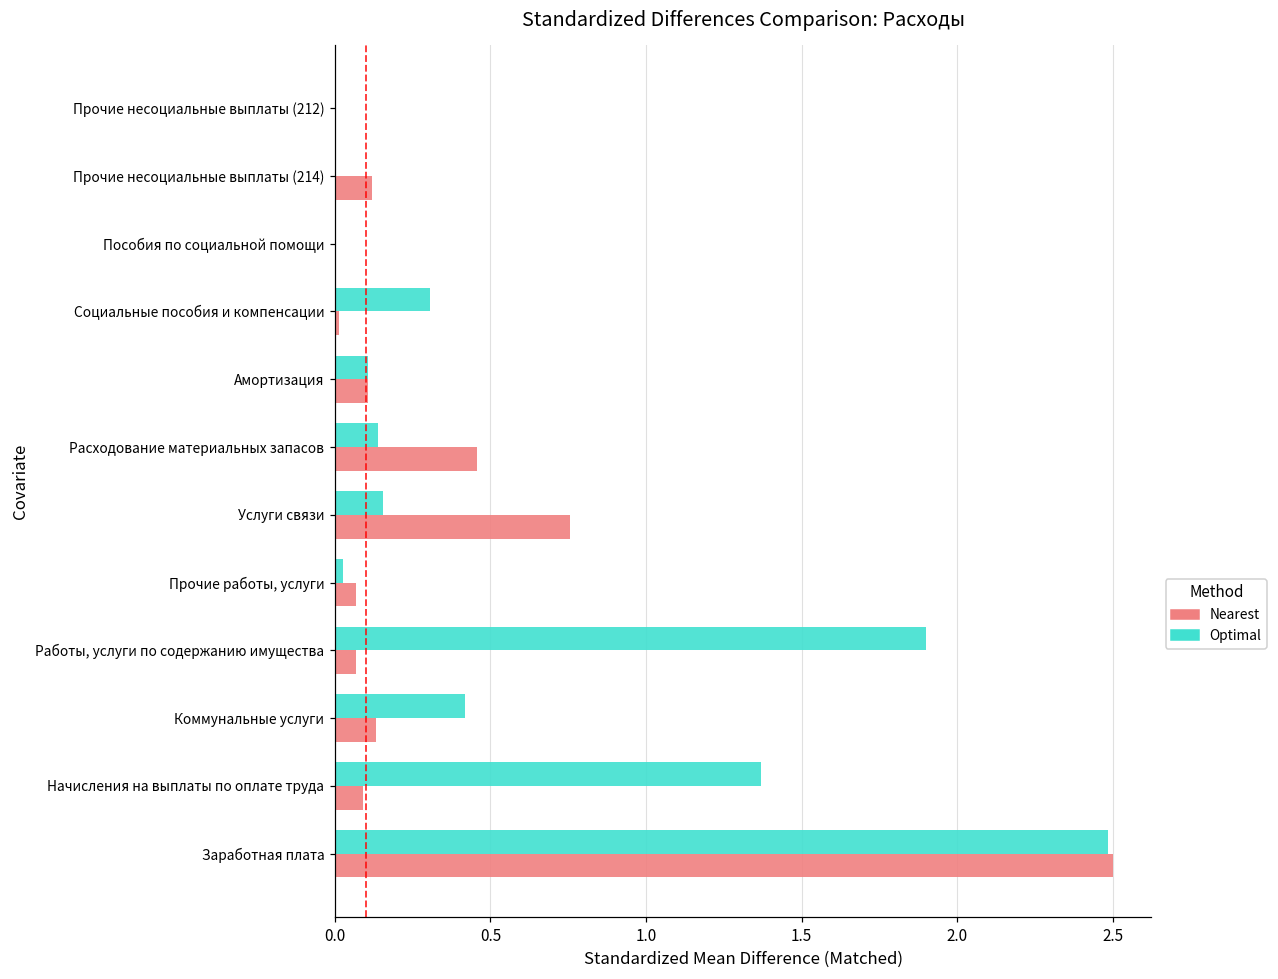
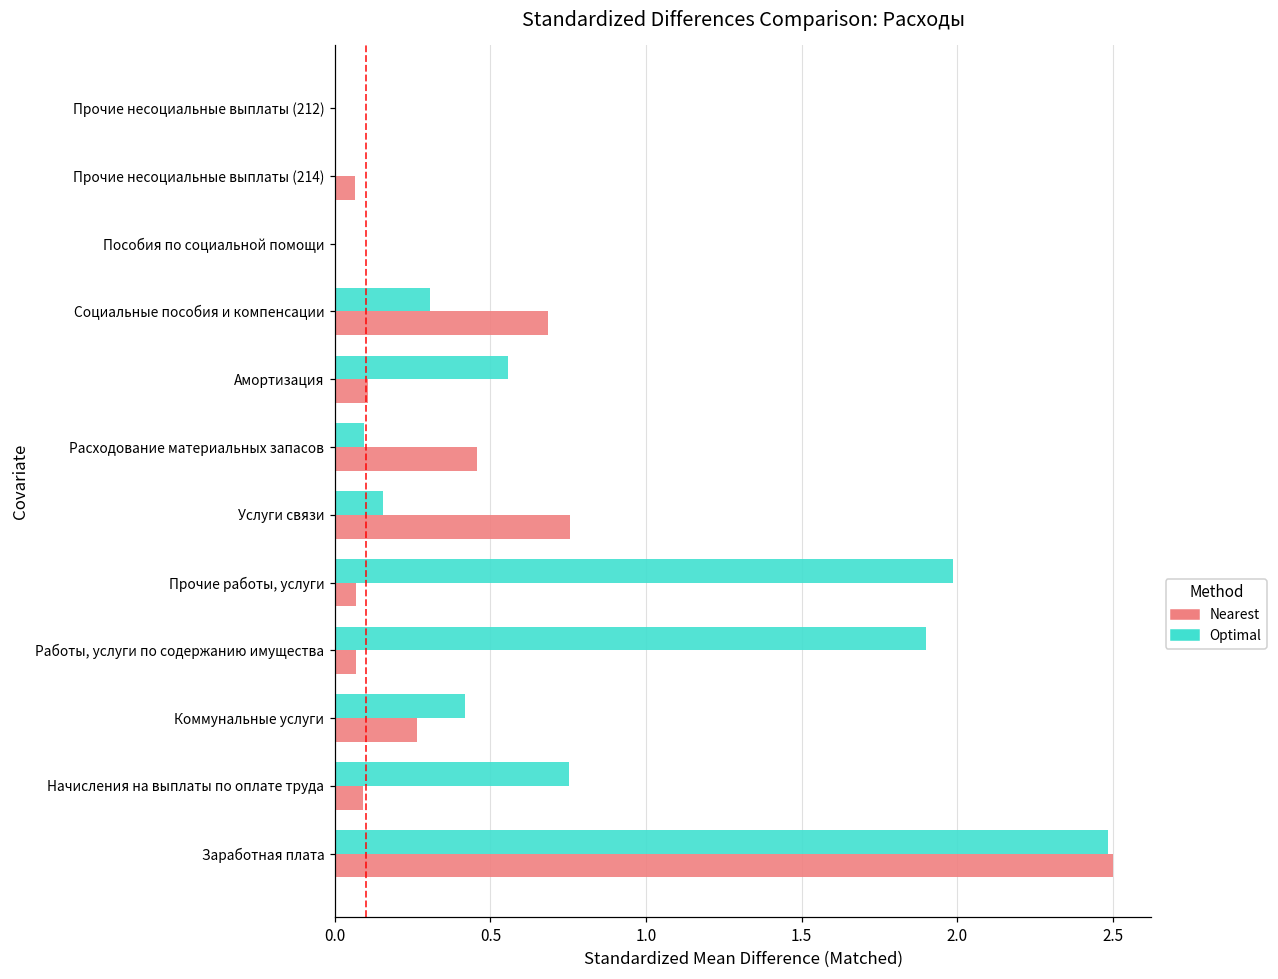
  {
    "Nearest": {
-     "Прочие несоциальные выплаты (214)": 0.12,
-     "Социальные пособия и компенсации": 0.01,
+     "Прочие несоциальные выплаты (214)": 0.06,
+     "Социальные пособия и компенсации": 0.68,
      "Амортизация": 0.10,
      "Расходование материальных запасов": 0.46,
      "Услуги связи": 0.76,
      "Прочие работы, услуги": 0.07,
      "Работы, услуги по содержанию имущества": 0.07,
-     "Коммунальные услуги": 0.13,
+     "Коммунальные услуги": 0.26,
      "Начисления на выплаты по оплате труда": 0.09,
      "Заработная плата": 2.50
    },
    "Optimal": {
      "Прочие несоциальные выплаты (212)": 0.00,
      "Прочие несоциальные выплаты (214)": 0.00,
      "Пособия по социальной помощи": 0.00,
      "Социальные пособия и компенсации": 0.31,
-     "Амортизация": 0.10,
-     "Расходование материальных запасов": 0.14,
+     "Амортизация": 0.56,
+     "Расходование материальных запасов": 0.09,
      "Услуги связи": 0.16,
-     "Прочие работы, услуги": 0.03,
+     "Прочие работы, услуги": 1.99,
      "Работы, услуги по содержанию имущества": 1.90,
      "Коммунальные услуги": 0.42,
-     "Начисления на выплаты по оплате труда": 1.37,
+     "Начисления на выплаты по оплате труда": 0.75,
      "Заработная плата": 2.49
    }
  }
